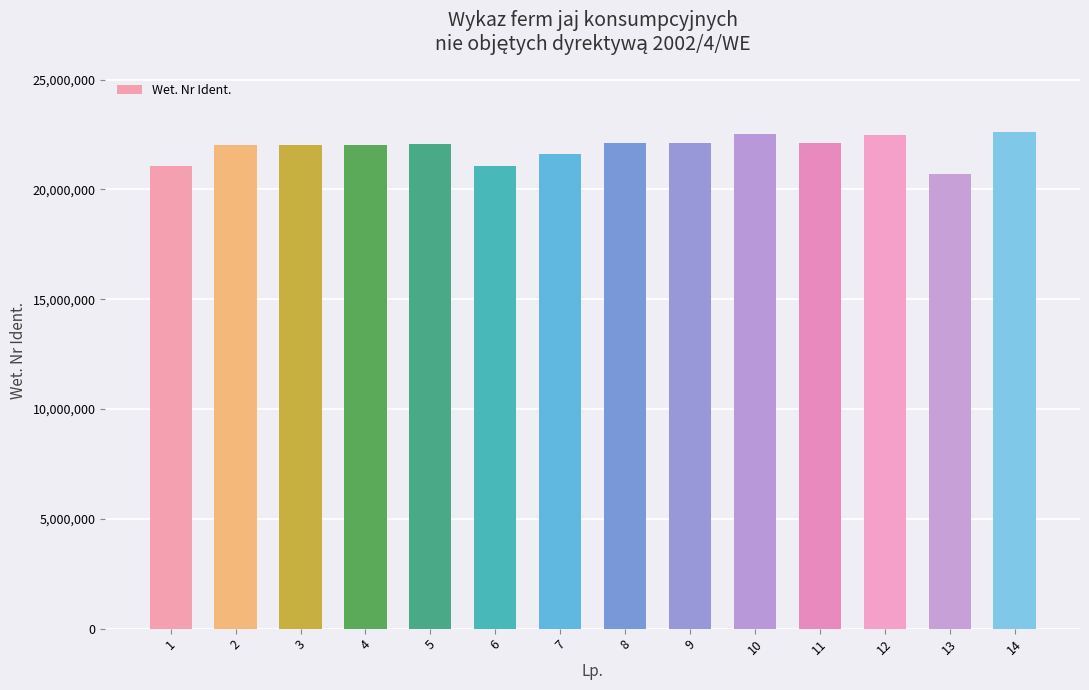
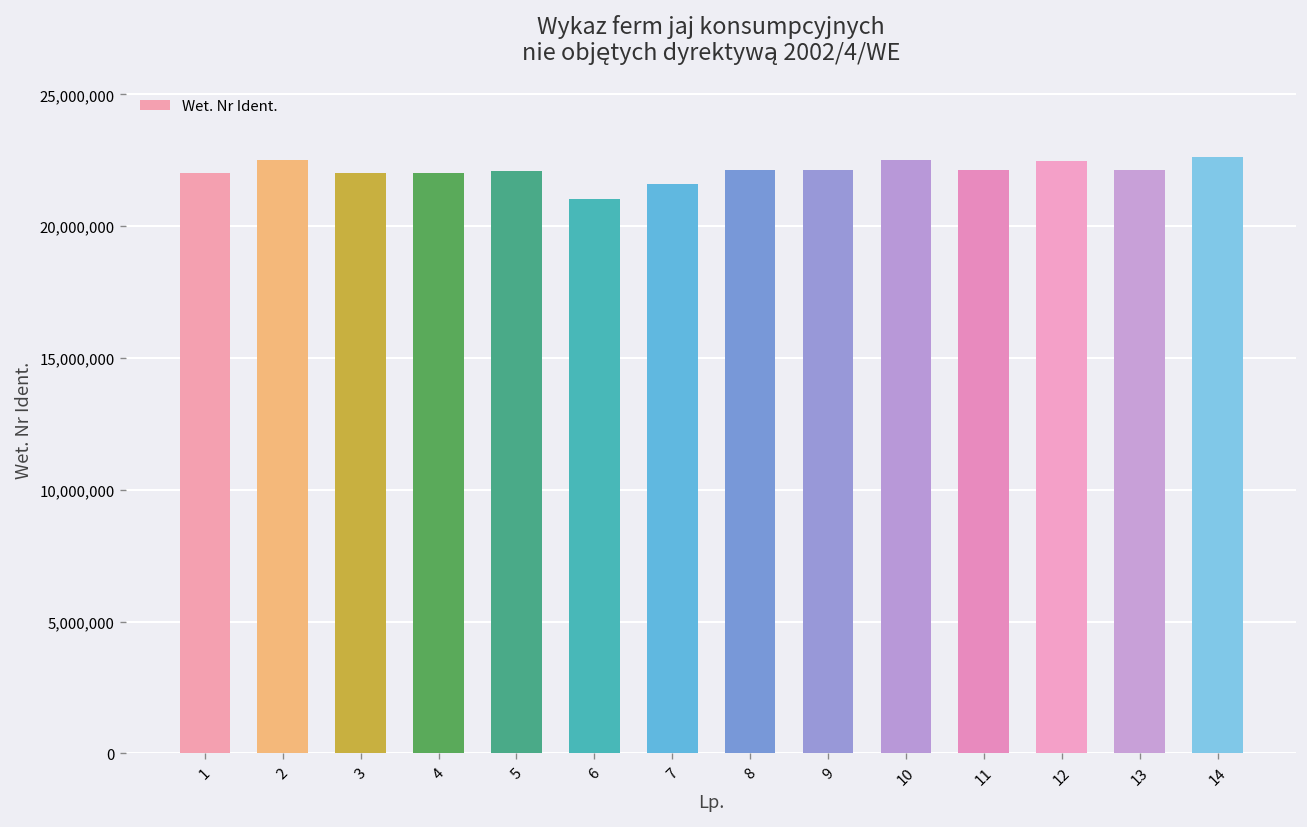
  {
-   "1": "21,100,000",
-   "2": "22,000,000",
+   "1": "22,000,000",
+   "2": "22,500,000",
    "3": "22,000,000",
    "4": "22,000,000",
    "5": "22,100,000",
    "6": "21,000,000",
    "7": "21,600,000",
    "8": "22,100,000",
    "9": "22,100,000",
    "10": "22,500,000",
    "11": "22,100,000",
    "12": "22,500,000",
-   "13": "20,700,000",
+   "13": "22,100,000",
    "14": "22,600,000"
  }
